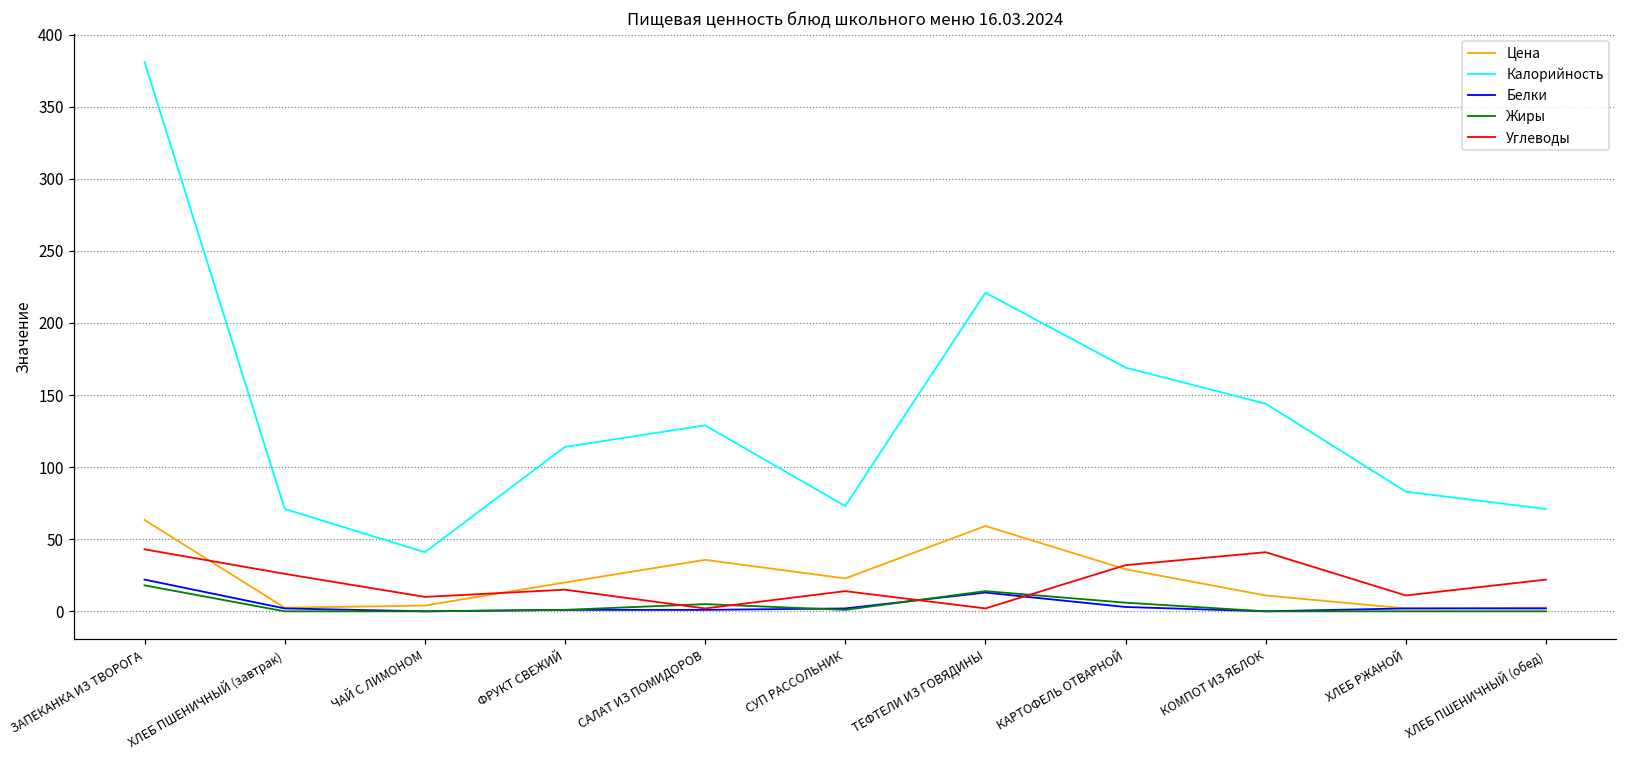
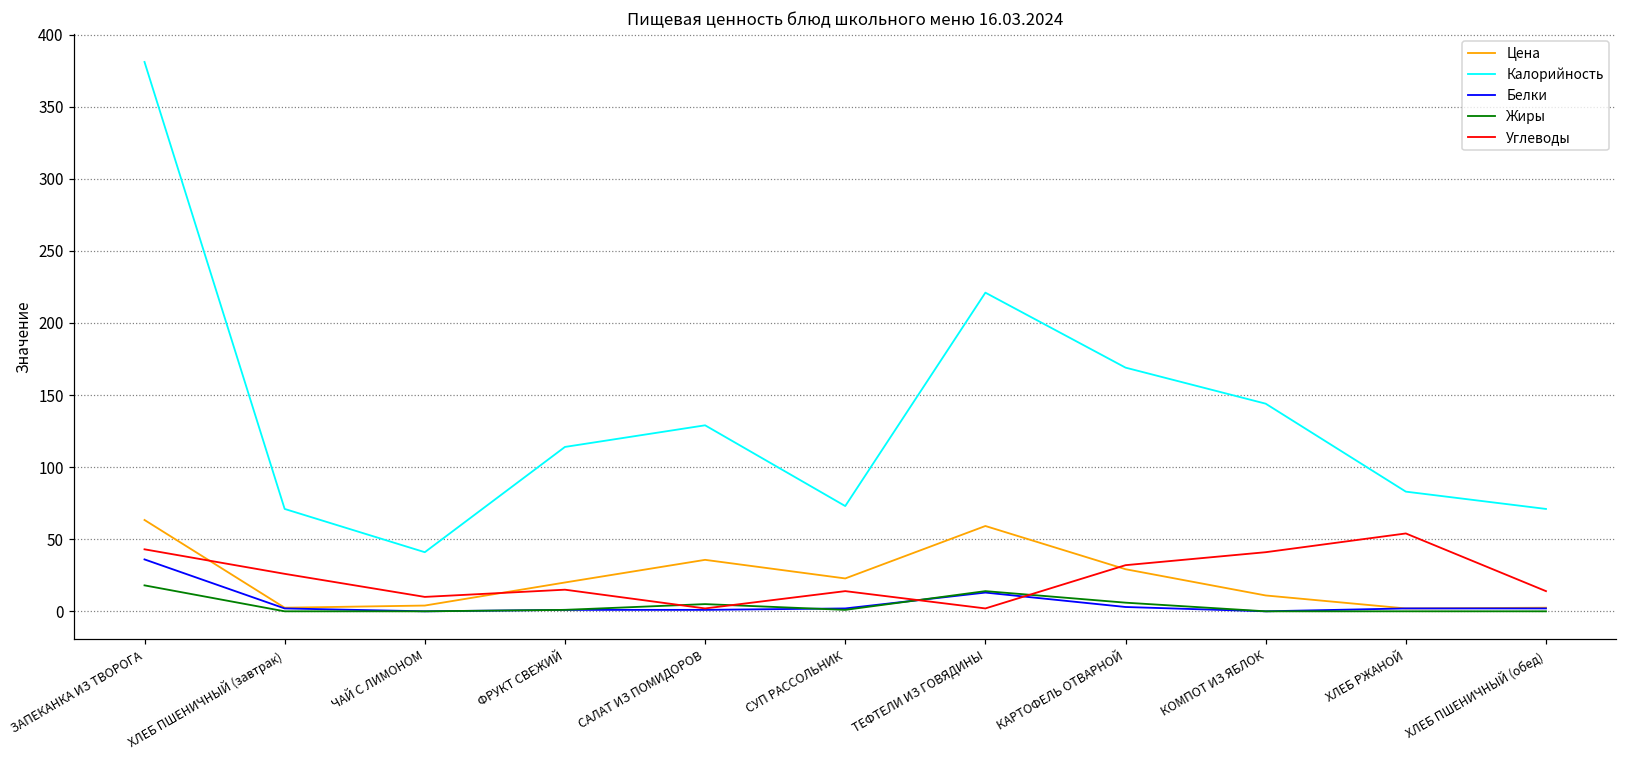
  {
    "Цена": {
      "ЗАПЕКАНКА ИЗ ТВОРОГА": 63,
      "ЧАЙ С ЛИМОНОМ": 4,
      "ФРУКТ СВЕЖИЙ": 20,
      "САЛАТ ИЗ ПОМИДОРОВ": 36,
      "СУП РАССОЛЬНИК": 23,
      "ТЕФТЕЛИ ИЗ ГОВЯДИНЫ": 59,
      "КАРТОФЕЛЬ ОТВАРНОЙ": 29,
      "КОМПОТ ИЗ ЯБЛОК": 11
    },
    "Калорийность": {
      "ЗАПЕКАНКА ИЗ ТВОРОГА": 381,
      "ХЛЕБ ПШЕНИЧНЫЙ (завтрак)": 71,
      "ЧАЙ С ЛИМОНОМ": 41,
      "ФРУКТ СВЕЖИЙ": 114,
      "САЛАТ ИЗ ПОМИДОРОВ": 129,
      "СУП РАССОЛЬНИК": 73,
      "ТЕФТЕЛИ ИЗ ГОВЯДИНЫ": 221,
      "КАРТОФЕЛЬ ОТВАРНОЙ": 169,
      "КОМПОТ ИЗ ЯБЛОК": 144,
      "ХЛЕБ РЖАНОЙ": 83,
      "ХЛЕБ ПШЕНИЧНЫЙ (обед)": 71
    },
    "Белки": {
-     "ЗАПЕКАНКА ИЗ ТВОРОГА": 22,
+     "ЗАПЕКАНКА ИЗ ТВОРОГА": 36,
      "КАРТОФЕЛЬ ОТВАРНОЙ": 3
    },
    "Жиры": {
      "ЗАПЕКАНКА ИЗ ТВОРОГА": 18,
      "ХЛЕБ ПШЕНИЧНЫЙ (завтрак)": 0,
      "САЛАТ ИЗ ПОМИДОРОВ": 5,
      "КАРТОФЕЛЬ ОТВАРНОЙ": 6,
      "ХЛЕБ РЖАНОЙ": 0,
      "ХЛЕБ ПШЕНИЧНЫЙ (обед)": 0
    },
    "Углеводы": {
      "ЗАПЕКАНКА ИЗ ТВОРОГА": 43,
      "ХЛЕБ ПШЕНИЧНЫЙ (завтрак)": 26,
      "ЧАЙ С ЛИМОНОМ": 10,
      "ФРУКТ СВЕЖИЙ": 15,
      "СУП РАССОЛЬНИК": 14,
      "ТЕФТЕЛИ ИЗ ГОВЯДИНЫ": 2,
      "КАРТОФЕЛЬ ОТВАРНОЙ": 32,
      "КОМПОТ ИЗ ЯБЛОК": 41,
-     "ХЛЕБ РЖАНОЙ": 11,
-     "ХЛЕБ ПШЕНИЧНЫЙ (обед)": 22
+     "ХЛЕБ РЖАНОЙ": 54,
+     "ХЛЕБ ПШЕНИЧНЫЙ (обед)": 14
    }
  }
